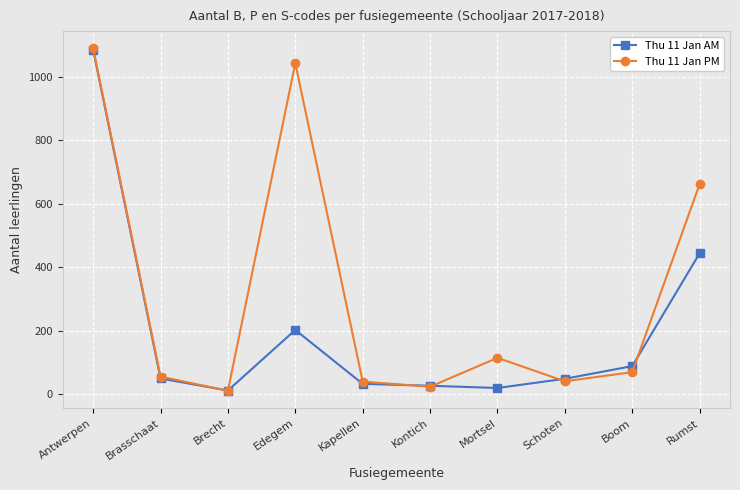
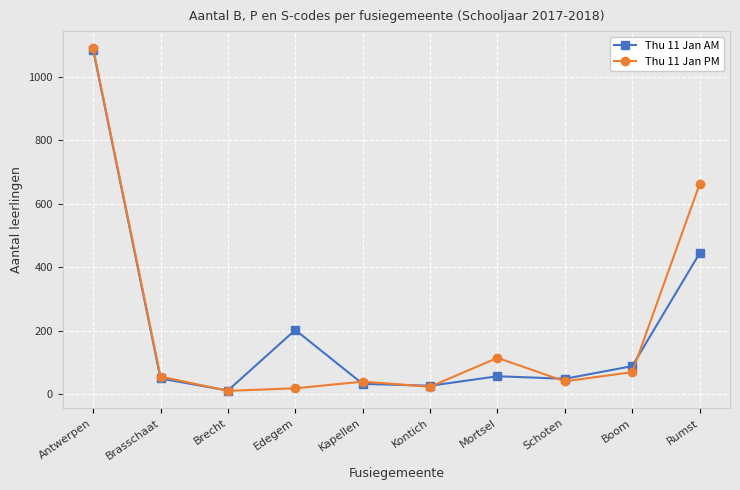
  {
    "Thu 11 Jan AM": {
      "Edegem": 200,
-     "Mortsel": 20,
+     "Mortsel": 60,
      "Boom": 90,
      "Rumst": 440
    },
    "Thu 11 Jan PM": {
-     "Edegem": 1040,
+     "Edegem": 20,
      "Mortsel": 110,
      "Boom": 70,
      "Rumst": 660
    }
  }
